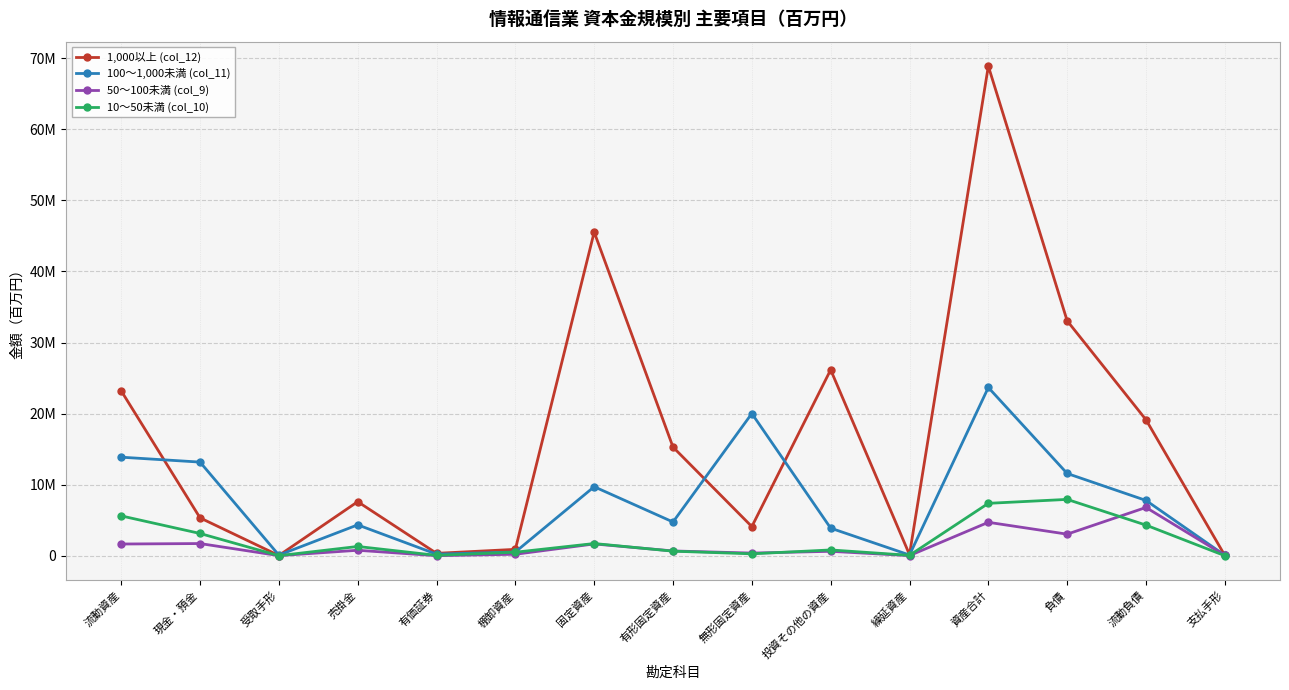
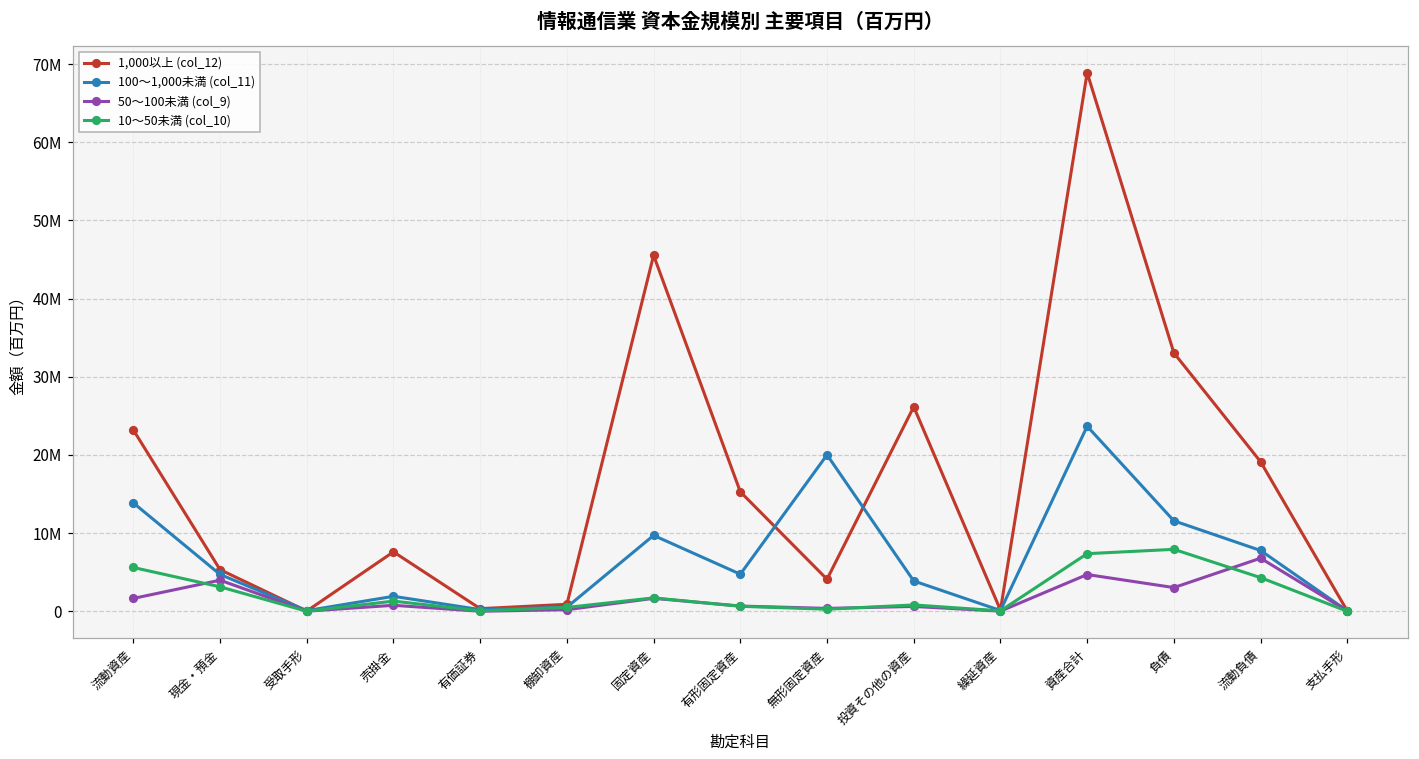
  {
    "1,000以上 (col_12)": {
      "流動資産": 23000000,
      "現金・預金": 5000000,
      "売掛金": 8000000,
      "棚卸資産": 1000000,
      "固定資産": 46000000,
      "有形固定資産": 15000000,
      "無形固定資産": 4000000,
      "投資その他の資産": 26000000,
      "資産合計": 69000000,
      "負債": 33000000,
      "流動負債": 19000000
    },
    "100～1,000未満 (col_11)": {
      "流動資産": 14000000,
-     "現金・預金": 13000000,
-     "売掛金": 4000000,
+     "現金・預金": 5000000,
+     "売掛金": 2000000,
      "固定資産": 10000000,
      "有形固定資産": 5000000,
      "無形固定資産": 20000000,
      "投資その他の資産": 4000000,
      "資産合計": 24000000,
      "負債": 12000000,
      "流動負債": 8000000
    },
    "50～100未満 (col_9)": {
      "流動資産": 2000000,
-     "現金・預金": 2000000,
+     "現金・預金": 4000000,
      "売掛金": 1000000,
      "資産合計": 5000000,
      "負債": 3000000,
      "流動負債": 7000000
    },
    "10～50未満 (col_10)": {
      "流動資産": 6000000,
      "現金・預金": 3000000,
      "売掛金": 1000000,
      "資産合計": 7000000,
      "負債": 8000000,
      "流動負債": 4000000
    }
  }
